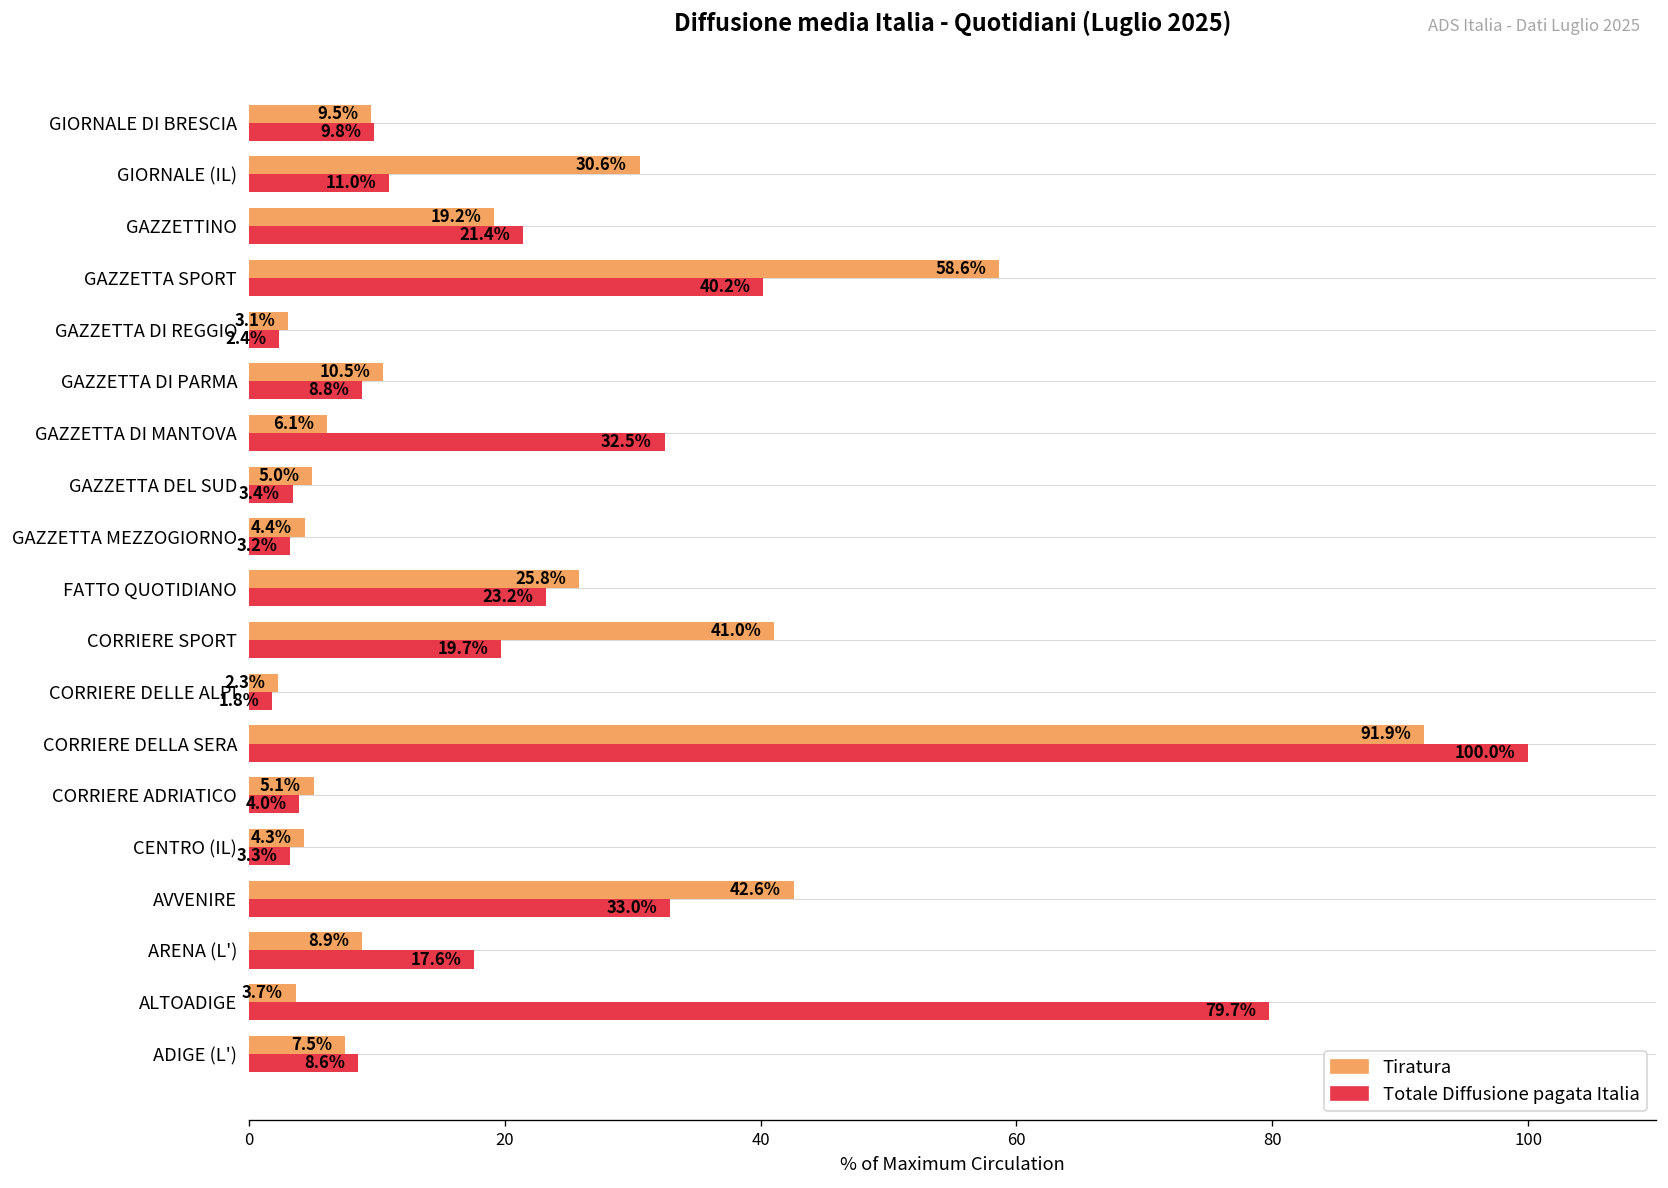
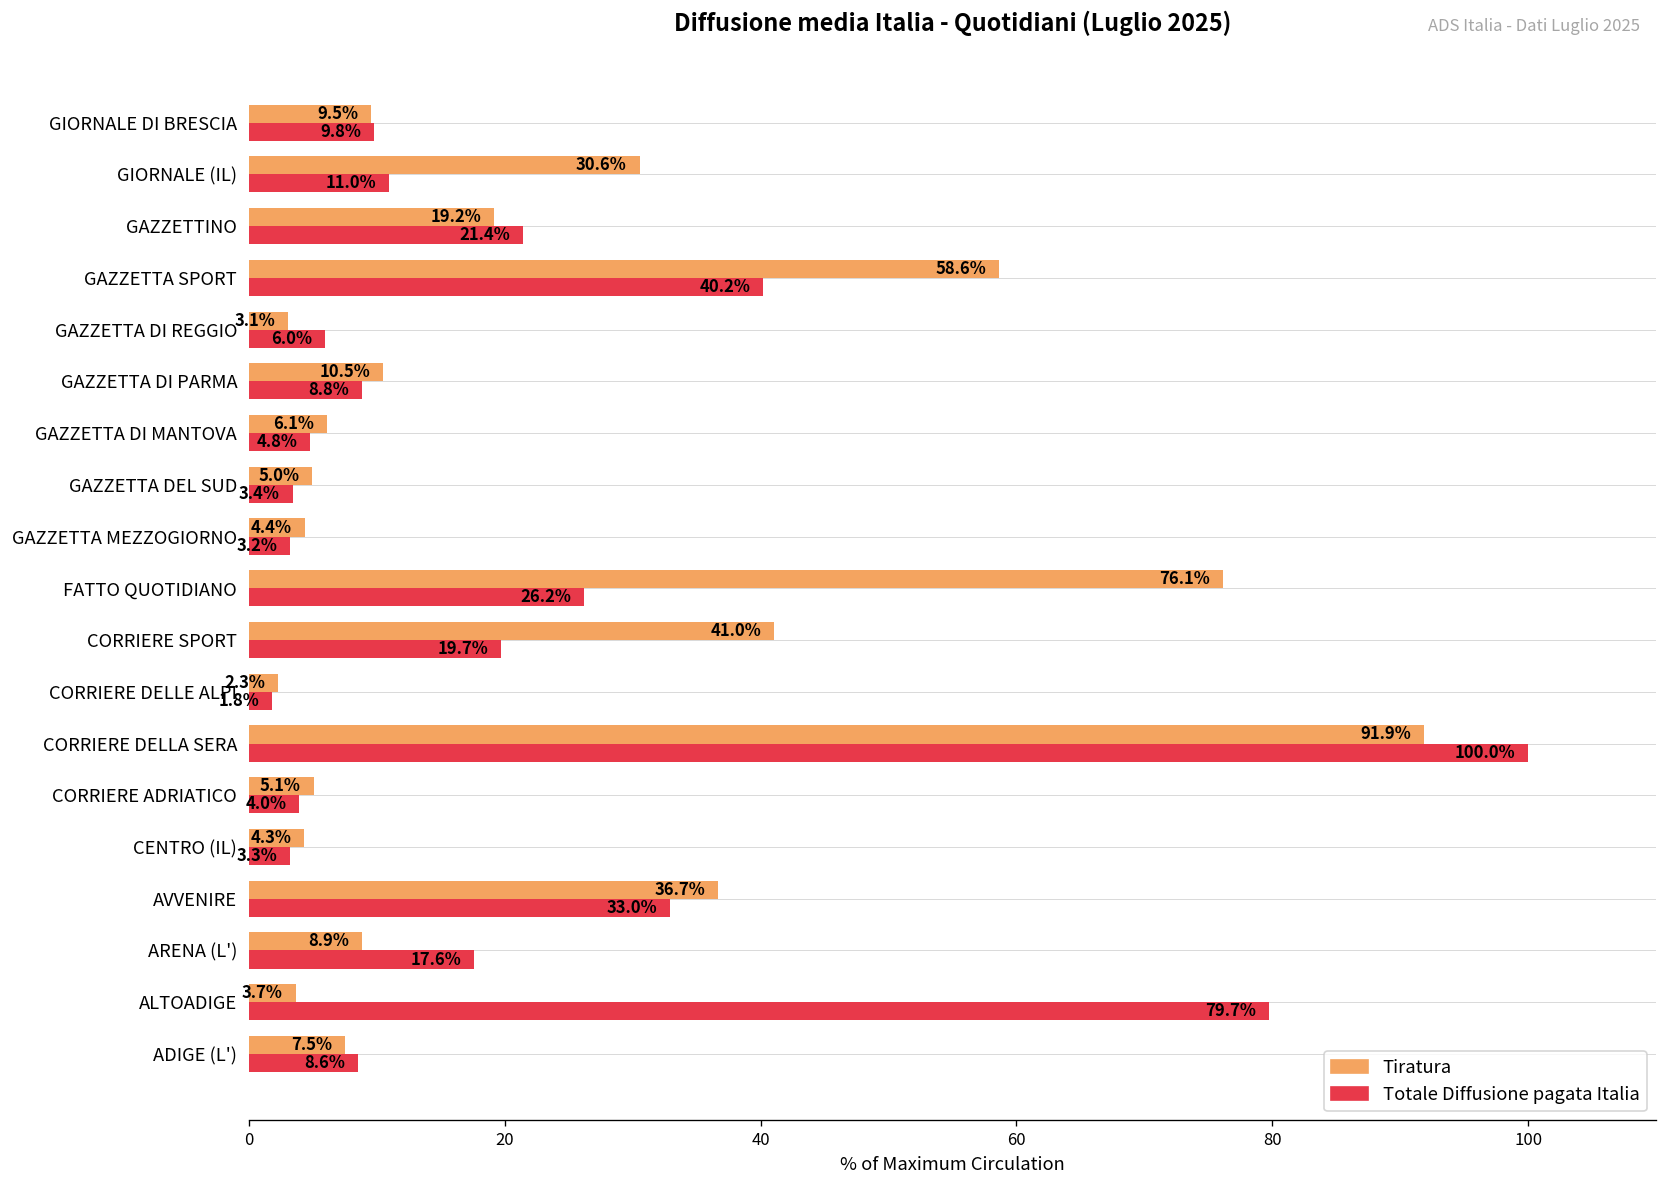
  {
    "Tiratura": {
      "GIORNALE DI BRESCIA": "9.5%",
      "GIORNALE (IL)": "30.6%",
      "GAZZETTINO": "19.2%",
      "GAZZETTA SPORT": "58.6%",
      "GAZZETTA DI REGGIO": "3.1%",
      "GAZZETTA DI PARMA": "10.5%",
      "GAZZETTA DI MANTOVA": "6.1%",
      "GAZZETTA DEL SUD": "5.0%",
      "GAZZETTA MEZZOGIORNO": "4.4%",
-     "FATTO QUOTIDIANO": "25.8%",
+     "FATTO QUOTIDIANO": "76.1%",
      "CORRIERE SPORT": "41.0%",
      "CORRIERE DELLE ALPI": "2.3%",
      "CORRIERE DELLA SERA": "91.9%",
      "CORRIERE ADRIATICO": "5.1%",
      "CENTRO (IL)": "4.3%",
-     "AVVENIRE": "42.6%",
+     "AVVENIRE": "36.7%",
      "ARENA (L')": "8.9%",
      "ALTOADIGE": "3.7%",
      "ADIGE (L')": "7.5%"
    },
    "Totale Diffusione pagata Italia": {
      "GIORNALE DI BRESCIA": "9.8%",
      "GIORNALE (IL)": "11.0%",
      "GAZZETTINO": "21.4%",
      "GAZZETTA SPORT": "40.2%",
-     "GAZZETTA DI REGGIO": "2.4%",
+     "GAZZETTA DI REGGIO": "6.0%",
      "GAZZETTA DI PARMA": "8.8%",
-     "GAZZETTA DI MANTOVA": "32.5%",
+     "GAZZETTA DI MANTOVA": "4.8%",
      "GAZZETTA DEL SUD": "3.4%",
      "GAZZETTA MEZZOGIORNO": "3.2%",
-     "FATTO QUOTIDIANO": "23.2%",
+     "FATTO QUOTIDIANO": "26.2%",
      "CORRIERE SPORT": "19.7%",
      "CORRIERE DELLE ALPI": "1.8%",
      "CORRIERE DELLA SERA": "100.0%",
      "CORRIERE ADRIATICO": "4.0%",
      "CENTRO (IL)": "3.3%",
      "AVVENIRE": "33.0%",
      "ARENA (L')": "17.6%",
      "ALTOADIGE": "79.7%",
      "ADIGE (L')": "8.6%"
    }
  }
